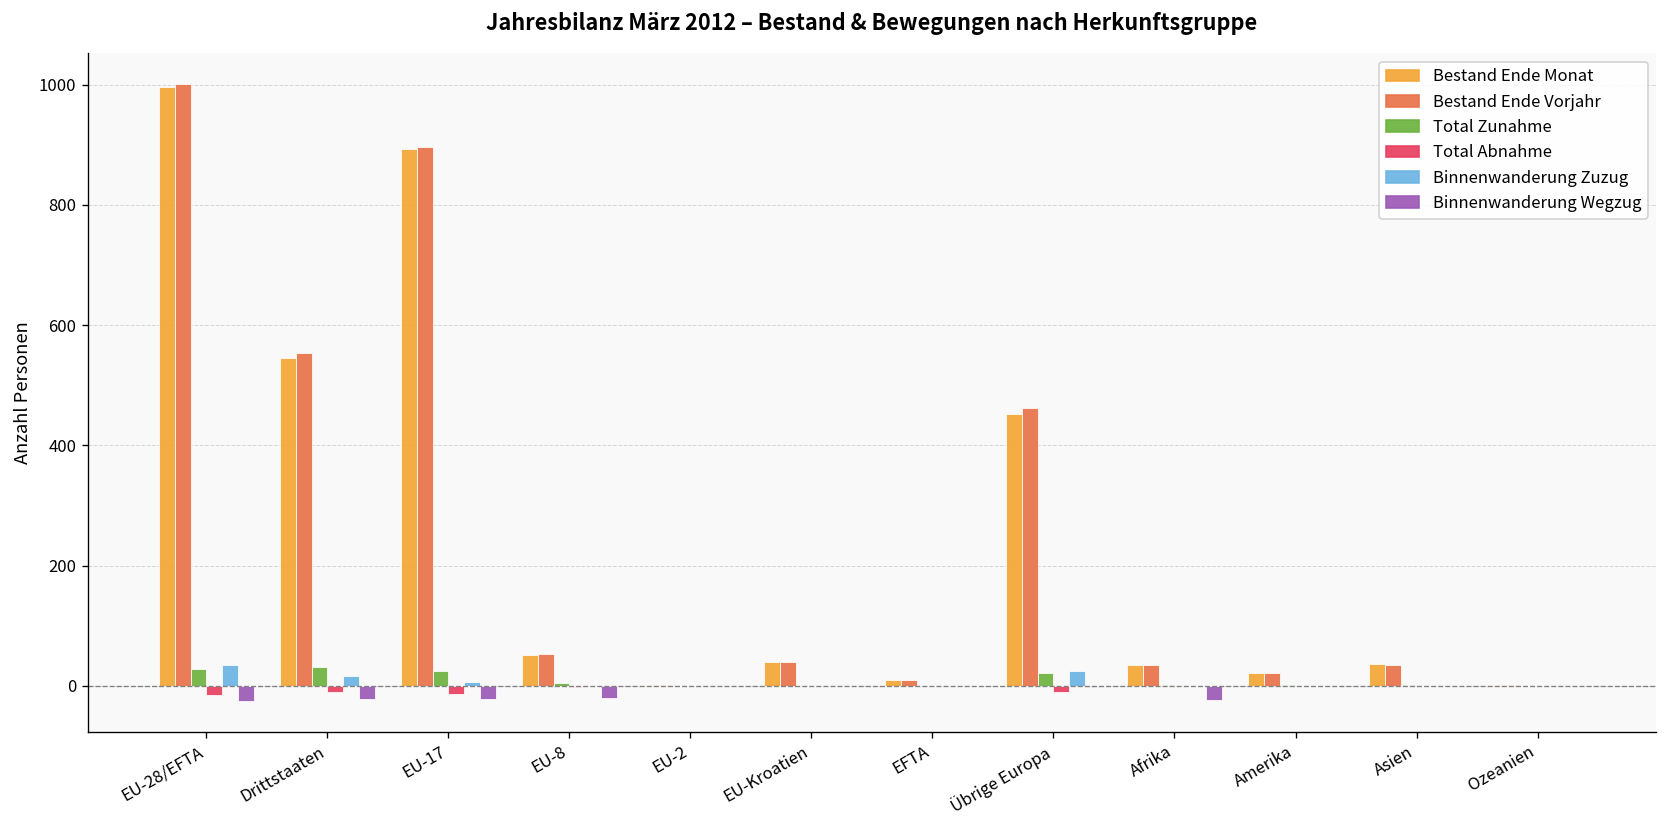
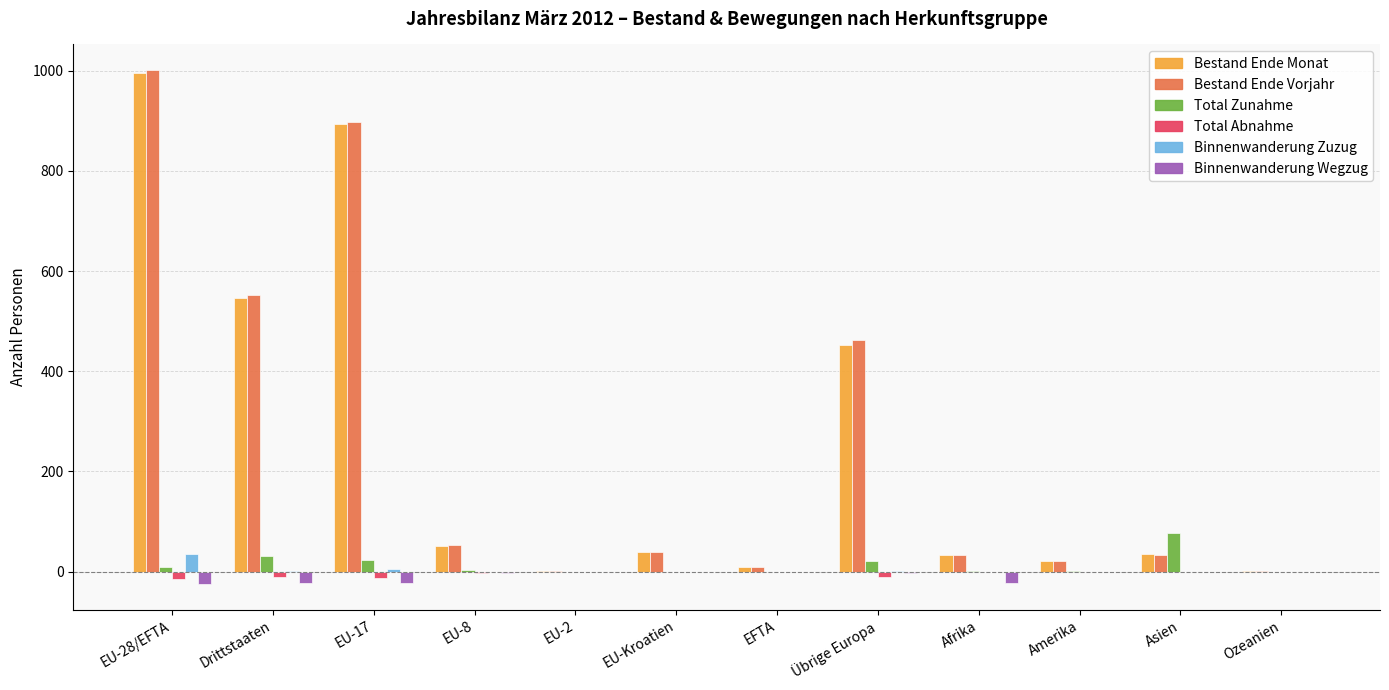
  {
    "Total Zunahme": {
-     "EU-28/EFTA": 30,
+     "EU-28/EFTA": 10,
      "Drittstaaten": 30,
      "EU-17": 20,
      "EU-2": 0,
      "EU-Kroatien": 0,
      "EFTA": 0,
      "Übrige Europa": 20,
-     "Asien": 0,
+     "Asien": 80,
      "Ozeanien": 0
    },
    "Binnenwanderung Zuzug": {
      "EU-28/EFTA": 40,
-     "Drittstaaten": 20,
+     "Drittstaaten": 0,
      "EU-17": 10,
      "EU-8": 0,
      "EU-2": 0,
      "EU-Kroatien": 0,
      "EFTA": 0,
-     "Übrige Europa": 20,
+     "Übrige Europa": 0,
      "Afrika": 0,
      "Amerika": 0,
      "Asien": 0,
      "Ozeanien": 0
    },
    "Binnenwanderung Wegzug": {
      "EU-28/EFTA": -30,
      "Drittstaaten": -20,
      "EU-17": -20,
-     "EU-8": -20,
+     "EU-8": 0,
      "EU-2": 0,
      "EU-Kroatien": 0,
      "EFTA": 0,
      "Afrika": -20,
      "Amerika": 0,
      "Asien": 0,
      "Ozeanien": 0
    }
  }
